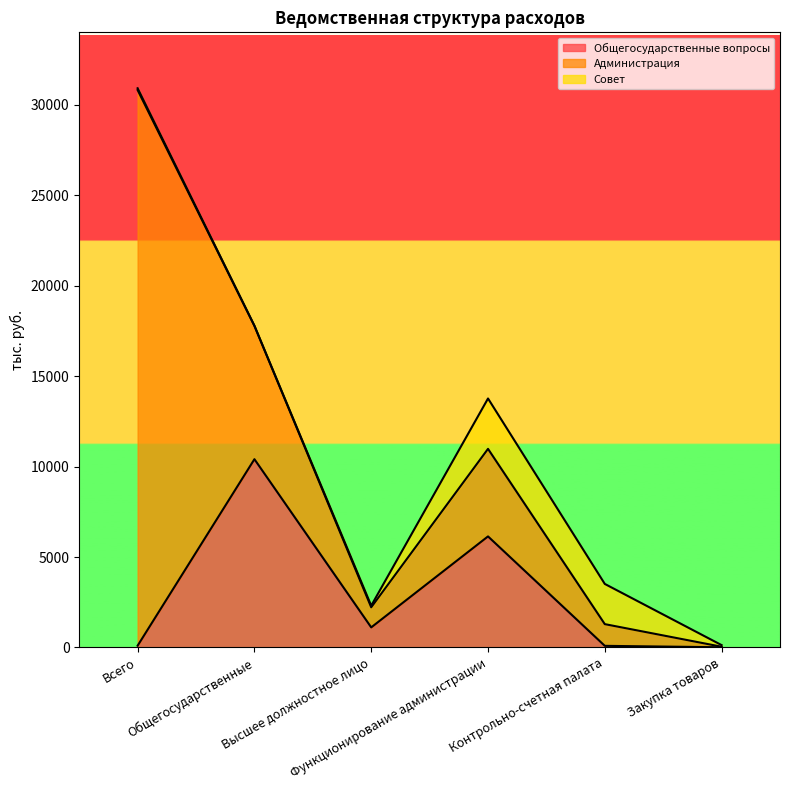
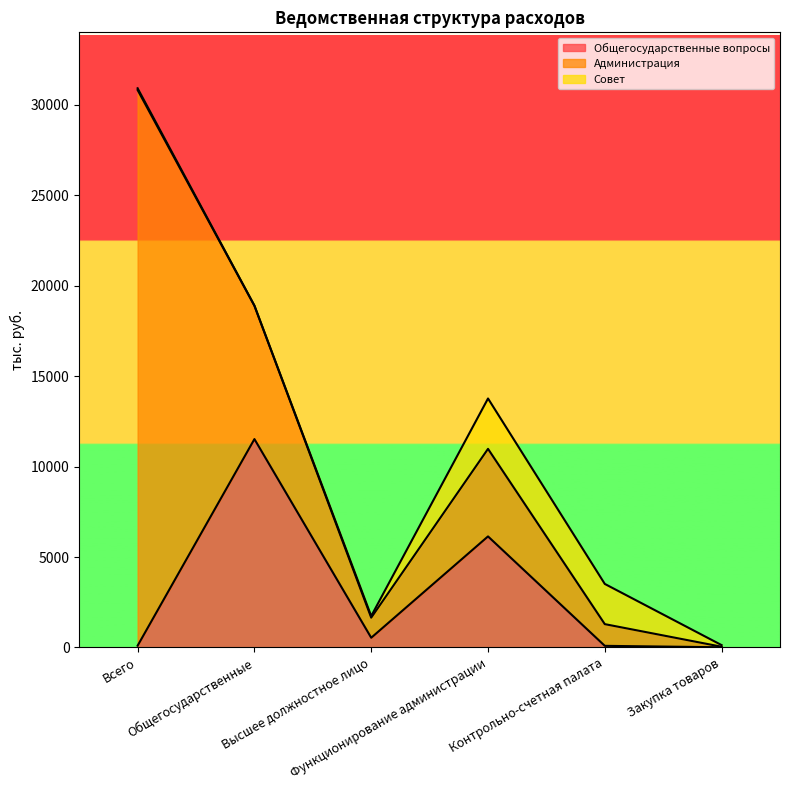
  {
    "Общегосударственные вопросы": {
      "Всего": 100,
-     "Общегосударственные": 10400,
-     "Высшее должностное лицо": 1100,
+     "Общегосударственные": 11500,
+     "Высшее должностное лицо": 500,
      "Функционирование администрации": 6100,
      "Контрольно-счетная палата": 100
    },
    "Администрация": {
      "Функционирование администрации": 4800,
      "Контрольно-счетная палата": 1200
    },
    "Совет": {
      "Функционирование администрации": 2800,
      "Контрольно-счетная палата": 2200
    }
  }
